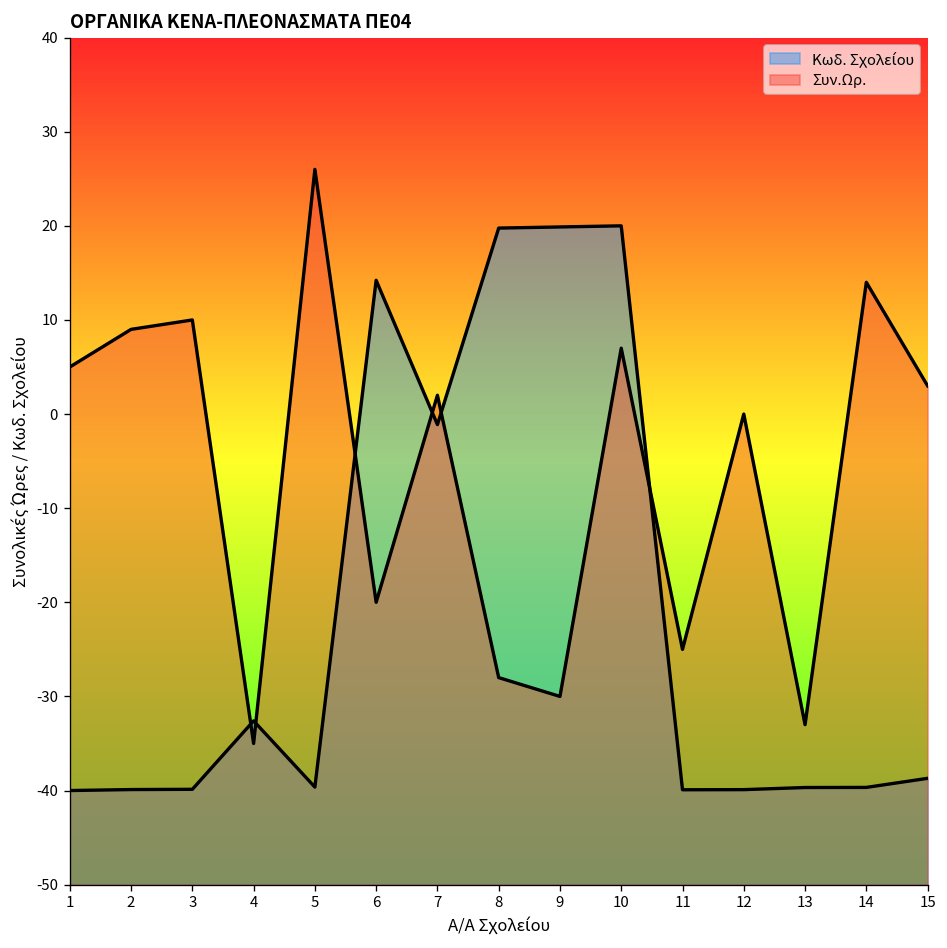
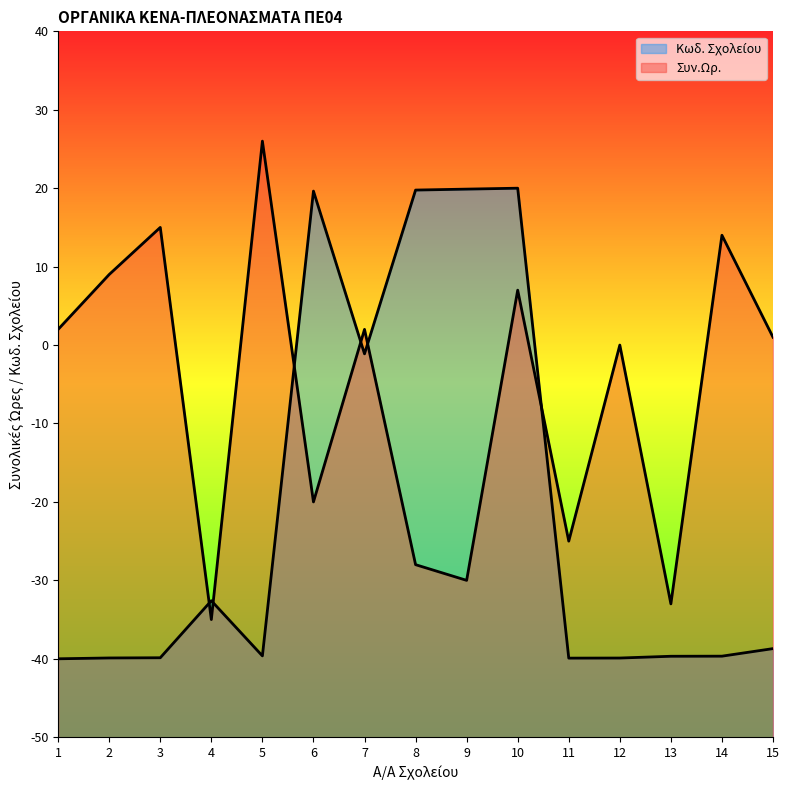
  {
    "Κωδ. Σχολείου": {
      "1": -40,
      "2": -40,
      "3": -40,
      "4": -33,
      "5": -40,
-     "6": 14,
+     "6": 20,
      "7": -1,
      "8": 20,
      "9": 20,
      "10": 20,
      "11": -40,
      "12": -40,
      "13": -40,
      "14": -40,
      "15": -39
    },
    "Συν.Ωρ.": {
-     "1": 5,
+     "1": 2,
      "2": 9,
-     "3": 10,
+     "3": 15,
      "4": -35,
      "5": 26,
      "6": -20,
      "7": 2,
      "8": -28,
      "9": -30,
      "10": 7,
      "11": -25,
      "12": 0,
      "13": -33,
      "14": 14,
-     "15": 3
+     "15": 1
    }
  }
